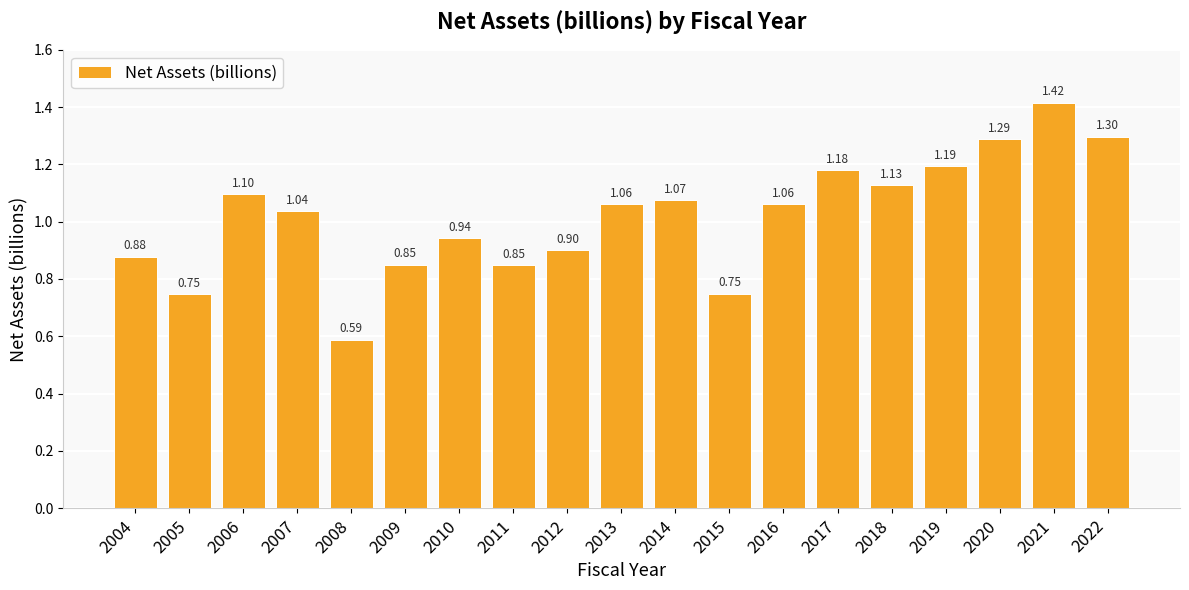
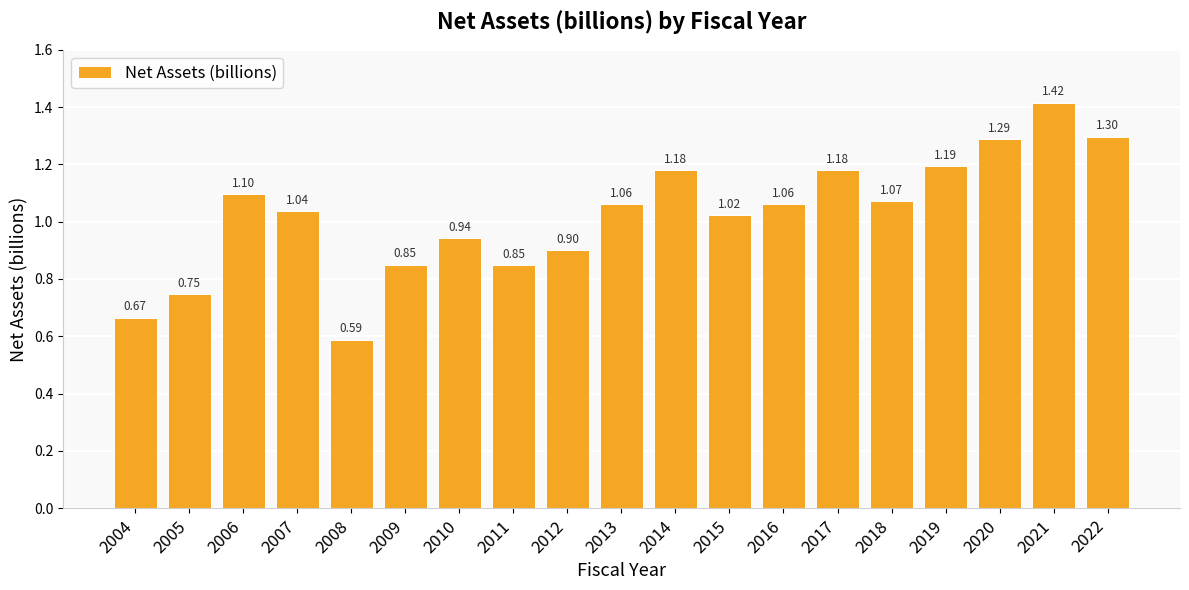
  {
-   "2004": 0.88,
+   "2004": 0.67,
    "2005": 0.75,
    "2006": 1.10,
    "2007": 1.04,
    "2008": 0.59,
    "2009": 0.85,
    "2010": 0.94,
    "2011": 0.85,
    "2012": 0.90,
    "2013": 1.06,
-   "2014": 1.07,
-   "2015": 0.75,
+   "2014": 1.18,
+   "2015": 1.02,
    "2016": 1.06,
    "2017": 1.18,
-   "2018": 1.13,
+   "2018": 1.07,
    "2019": 1.19,
    "2020": 1.29,
    "2021": 1.42,
    "2022": 1.30
  }
